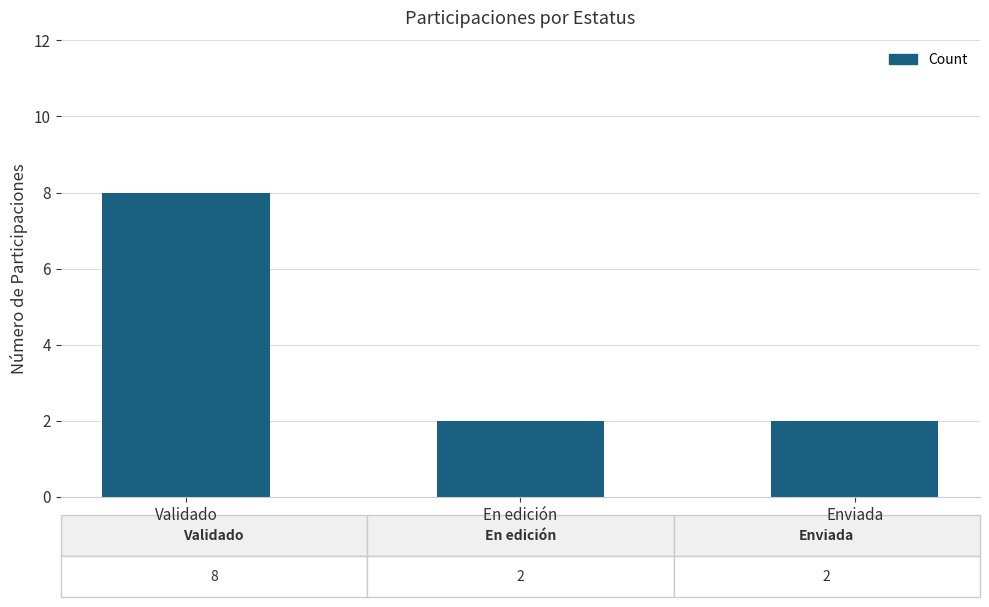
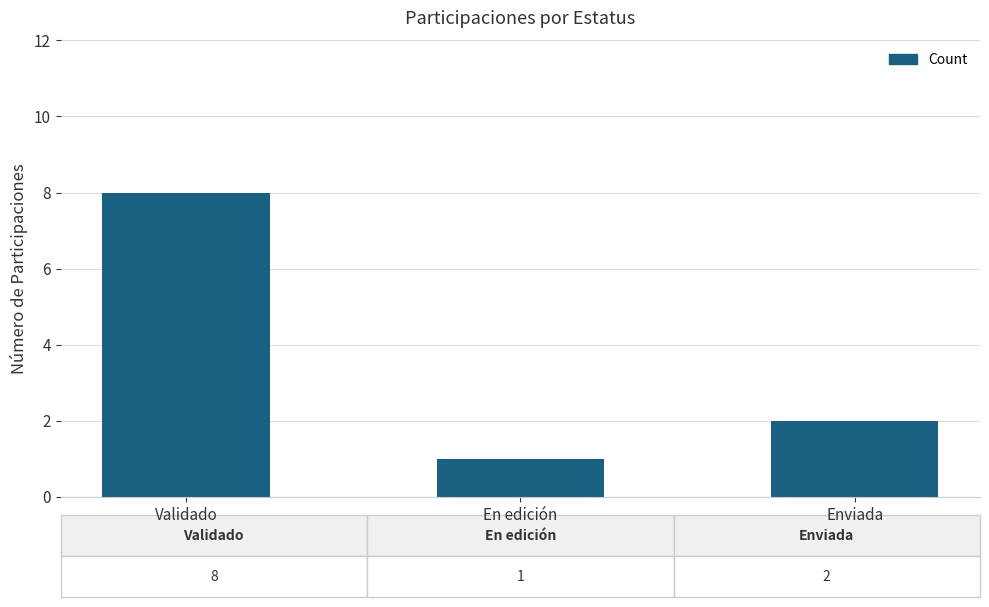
  {
-   "En edición": 2
+   "En edición": 1
  }
